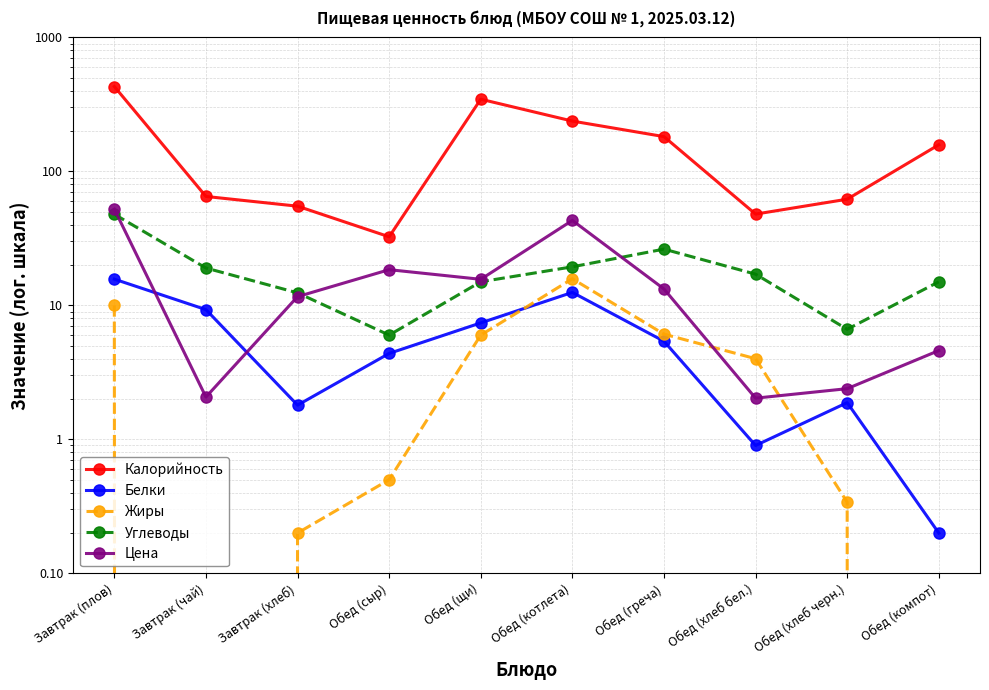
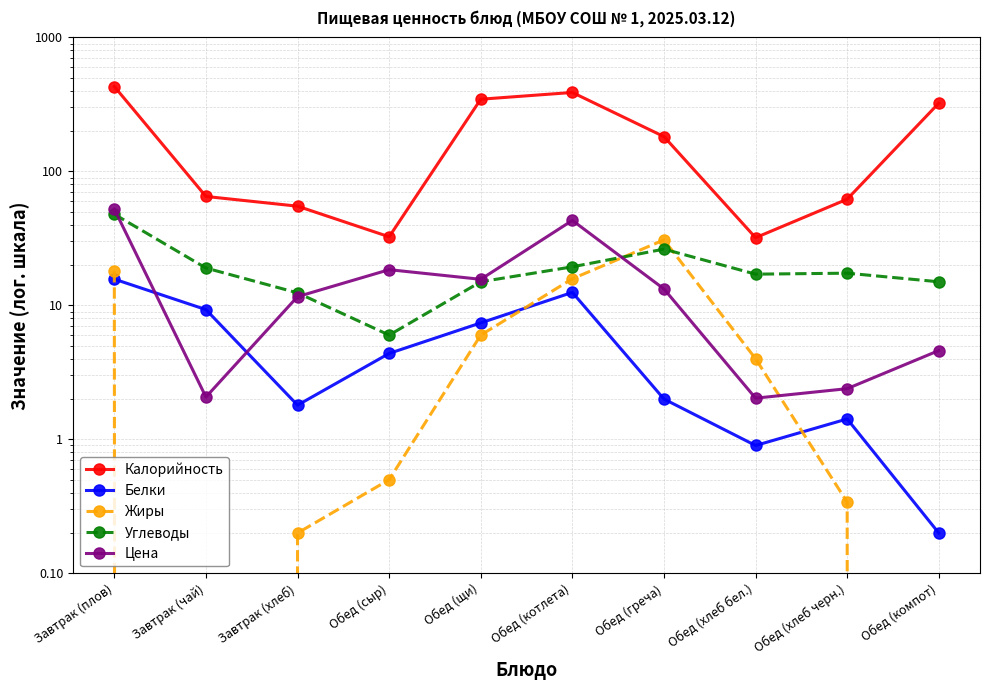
  {
    "Калорийность": {
      "Завтрак (плов)": 430,
      "Завтрак (чай)": 70,
      "Завтрак (хлеб)": 55,
      "Обед (сыр)": 33,
      "Обед (щи)": 350,
-     "Обед (котлета)": 240,
+     "Обед (котлета)": 390,
      "Обед (греча)": 180,
-     "Обед (хлеб бел.)": 48,
+     "Обед (хлеб бел.)": 32,
      "Обед (хлеб черн.)": 60,
-     "Обед (компот)": 160
+     "Обед (компот)": 320
    },
    "Белки": {
      "Завтрак (плов)": 16,
      "Завтрак (чай)": 9,
      "Завтрак (хлеб)": 1.8,
      "Обед (сыр)": 4.4,
      "Обед (щи)": 7,
      "Обед (котлета)": 13,
-     "Обед (греча)": 5.4,
+     "Обед (греча)": 2.0,
      "Обед (хлеб бел.)": 0.9,
-     "Обед (хлеб черн.)": 1.9,
+     "Обед (хлеб черн.)": 1.4,
      "Обед (компот)": 0.2
    },
    "Жиры": {
-     "Завтрак (плов)": 10,
+     "Завтрак (плов)": 18,
      "Завтрак (хлеб)": 0.20,
      "Обед (сыр)": 0.50,
      "Обед (щи)": 6,
      "Обед (котлета)": 16,
-     "Обед (греча)": 6,
+     "Обед (греча)": 31,
      "Обед (хлеб бел.)": 4,
      "Обед (хлеб черн.)": 0.34
    },
    "Углеводы": {
      "Завтрак (плов)": 48,
      "Завтрак (чай)": 19,
      "Завтрак (хлеб)": 12,
      "Обед (сыр)": 6,
      "Обед (котлета)": 19,
      "Обед (греча)": 26,
      "Обед (хлеб бел.)": 17,
-     "Обед (хлеб черн.)": 7,
+     "Обед (хлеб черн.)": 17,
      "Обед (компот)": 15
    },
    "Цена": {
      "Завтрак (плов)": 52,
      "Завтрак (чай)": 2.1,
      "Завтрак (хлеб)": 12,
      "Обед (сыр)": 18,
      "Обед (котлета)": 43,
      "Обед (греча)": 13,
      "Обед (хлеб бел.)": 2.0,
      "Обед (хлеб черн.)": 2.4,
      "Обед (компот)": 4.6
    }
  }
